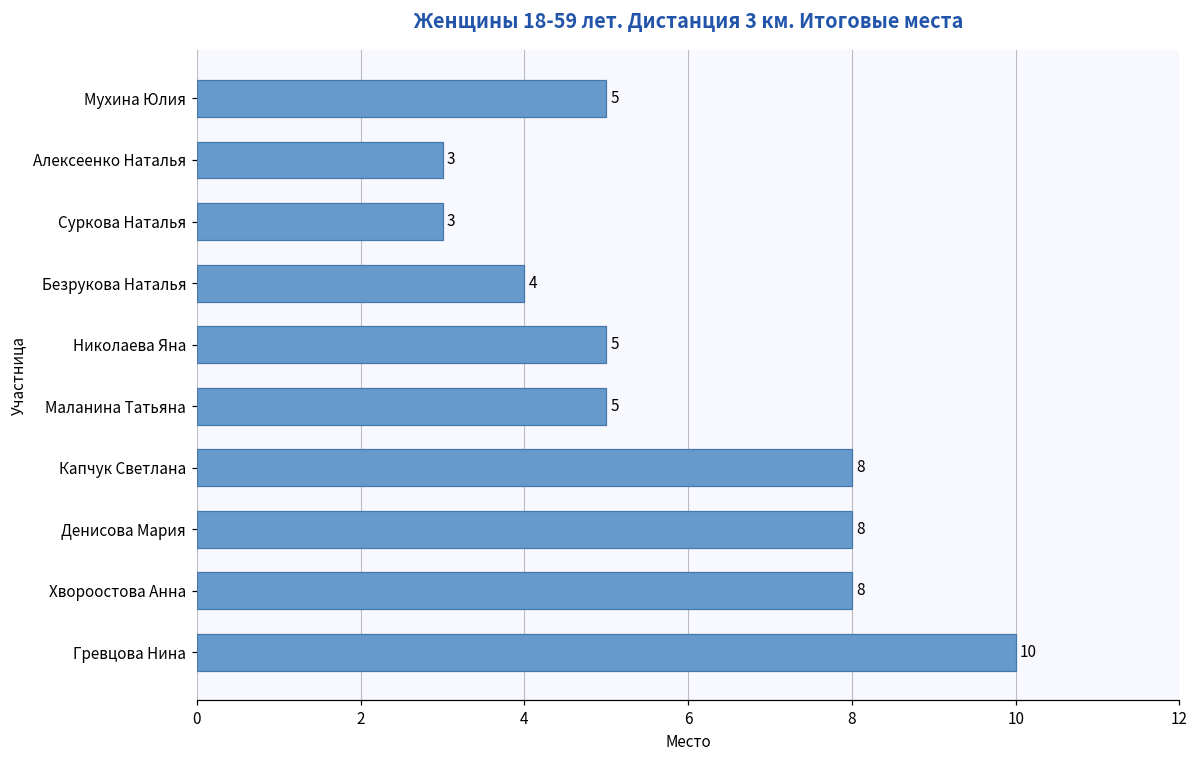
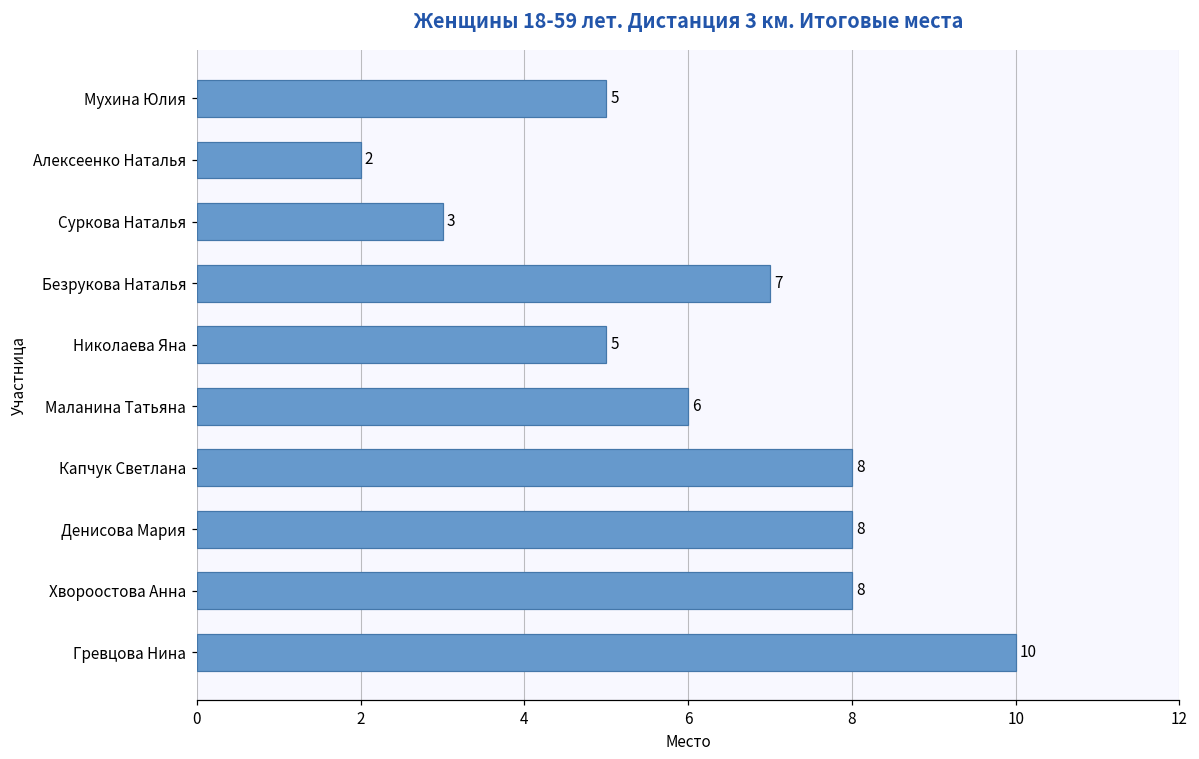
  {
    "Мухина Юлия": 5,
-   "Алексеенко Наталья": 3,
+   "Алексеенко Наталья": 2,
    "Суркова Наталья": 3,
-   "Безрукова Наталья": 4,
+   "Безрукова Наталья": 7,
    "Николаева Яна": 5,
-   "Маланина Татьяна": 5,
+   "Маланина Татьяна": 6,
    "Капчук Светлана": 8,
    "Денисова Мария": 8,
    "Хвороостова Анна": 8,
    "Гревцова Нина": 10
  }
